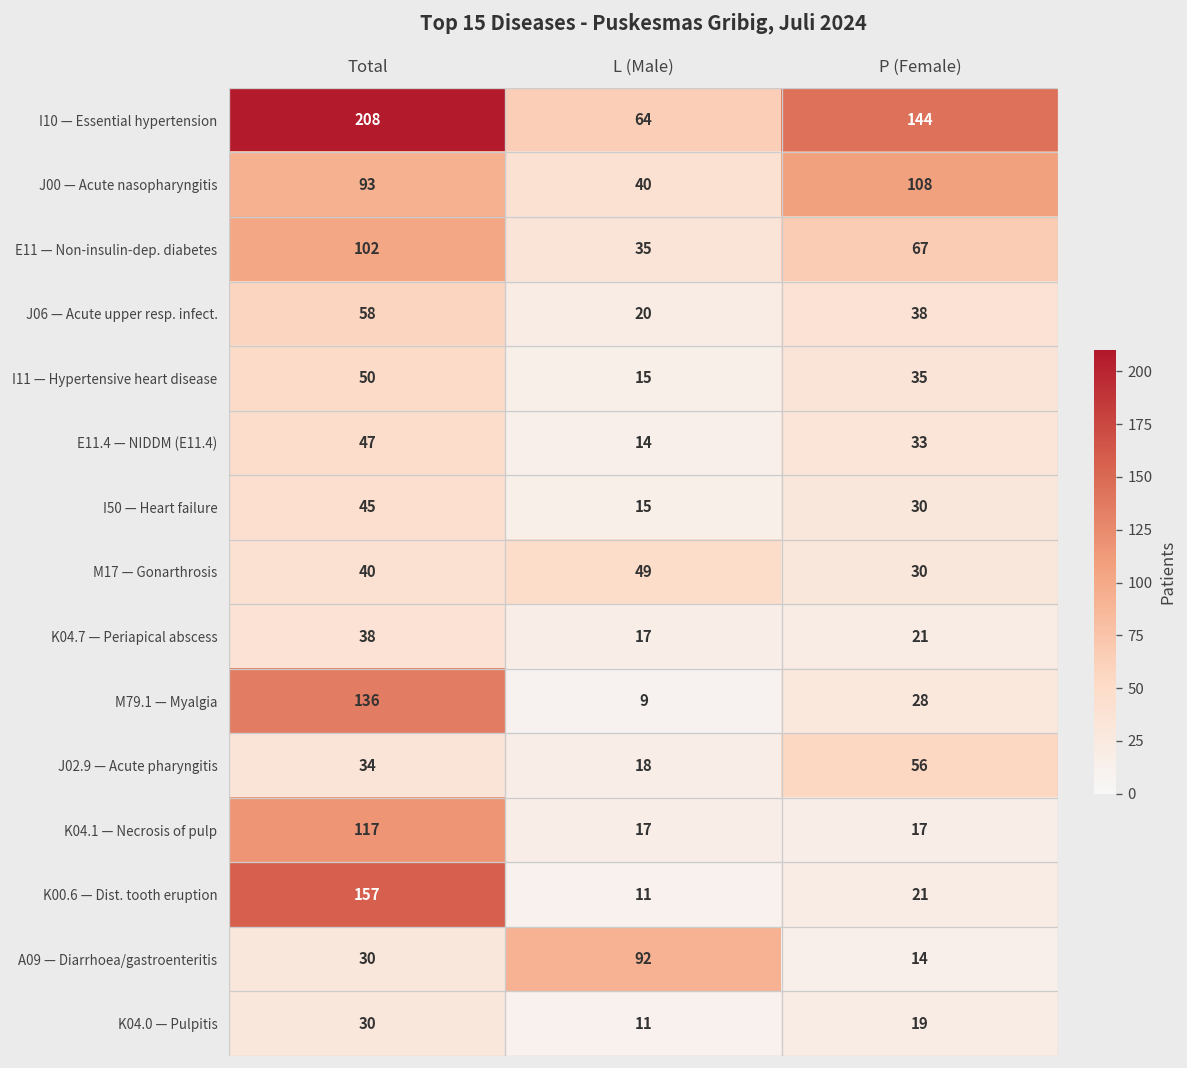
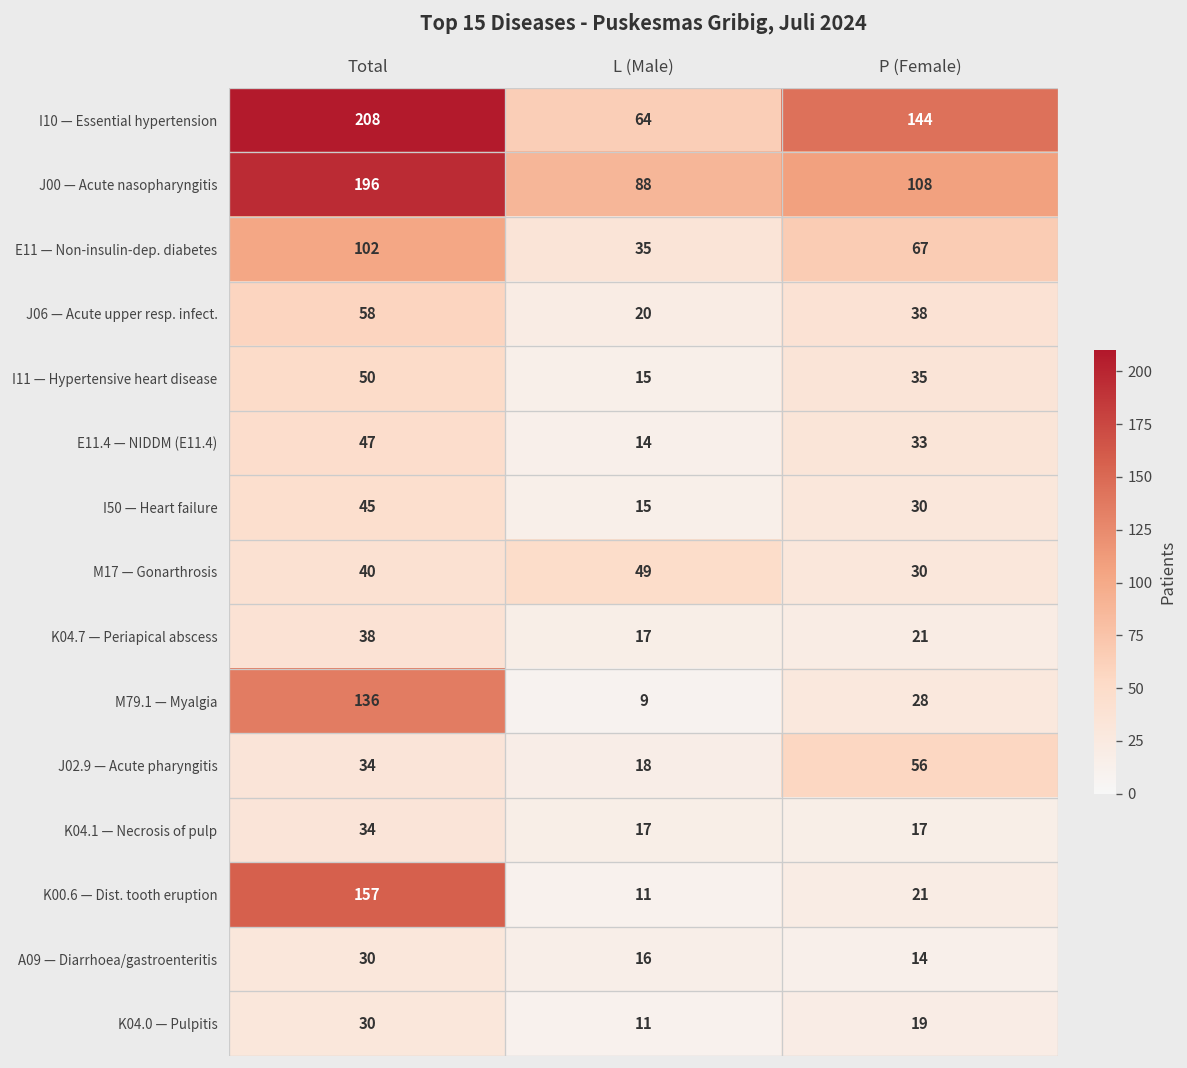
  {
    "I10 — Essential hypertension": {
      "Total": 208,
      "L (Male)": 64,
      "P (Female)": 144
    },
    "J00 — Acute nasopharyngitis": {
-     "Total": 93,
-     "L (Male)": 40,
+     "Total": 196,
+     "L (Male)": 88,
      "P (Female)": 108
    },
    "E11 — Non-insulin-dep. diabetes": {
      "Total": 102,
      "L (Male)": 35,
      "P (Female)": 67
    },
    "J06 — Acute upper resp. infect.": {
      "Total": 58,
      "L (Male)": 20,
      "P (Female)": 38
    },
    "I11 — Hypertensive heart disease": {
      "Total": 50,
      "L (Male)": 15,
      "P (Female)": 35
    },
    "E11.4 — NIDDM (E11.4)": {
      "Total": 47,
      "L (Male)": 14,
      "P (Female)": 33
    },
    "I50 — Heart failure": {
      "Total": 45,
      "L (Male)": 15,
      "P (Female)": 30
    },
    "M17 — Gonarthrosis": {
      "Total": 40,
      "L (Male)": 49,
      "P (Female)": 30
    },
    "K04.7 — Periapical abscess": {
      "Total": 38,
      "L (Male)": 17,
      "P (Female)": 21
    },
    "M79.1 — Myalgia": {
      "Total": 136,
      "L (Male)": 9,
      "P (Female)": 28
    },
    "J02.9 — Acute pharyngitis": {
      "Total": 34,
      "L (Male)": 18,
      "P (Female)": 56
    },
    "K04.1 — Necrosis of pulp": {
-     "Total": 117,
+     "Total": 34,
      "L (Male)": 17,
      "P (Female)": 17
    },
    "K00.6 — Dist. tooth eruption": {
      "Total": 157,
      "L (Male)": 11,
      "P (Female)": 21
    },
    "A09 — Diarrhoea/gastroenteritis": {
      "Total": 30,
-     "L (Male)": 92,
+     "L (Male)": 16,
      "P (Female)": 14
    },
    "K04.0 — Pulpitis": {
      "Total": 30,
      "L (Male)": 11,
      "P (Female)": 19
    }
  }
